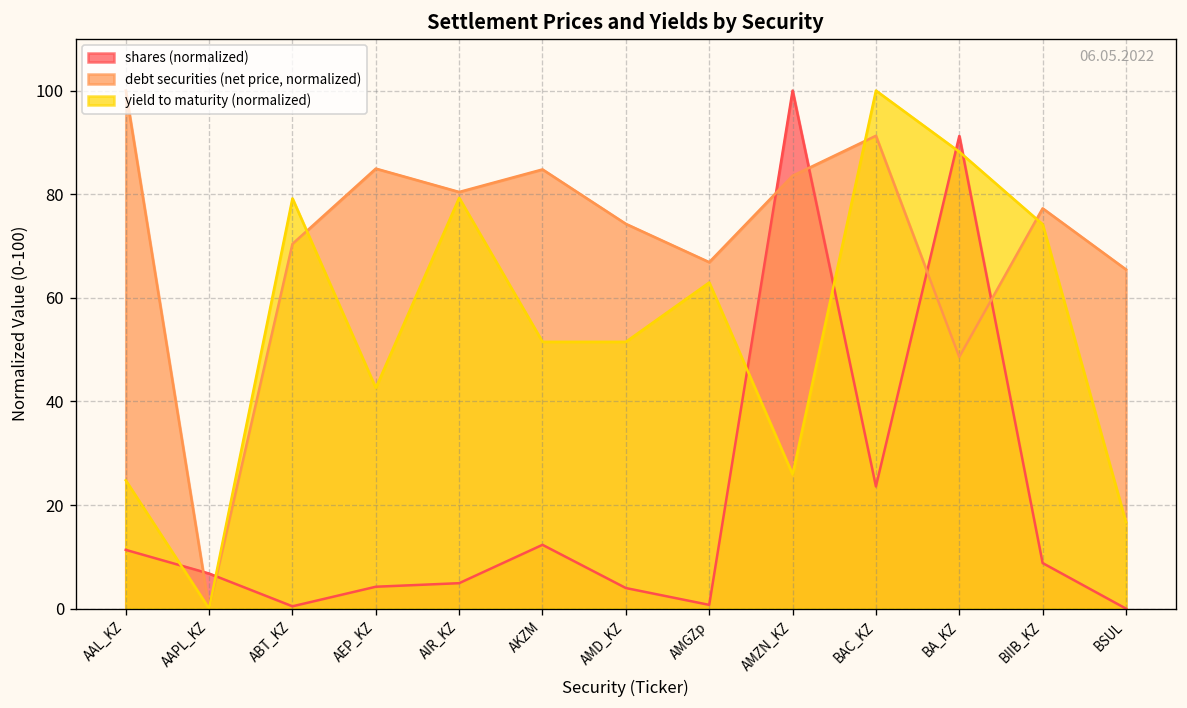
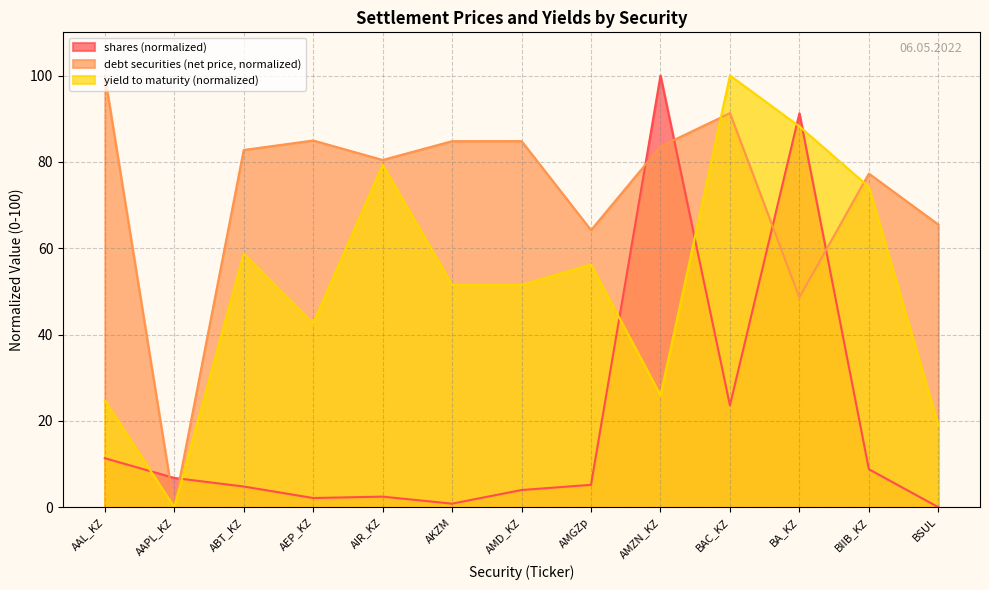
  {
    "shares (normalized)": {
      "AAL_KZ": 11,
      "AAPL_KZ": 7,
-     "ABT_KZ": 0,
-     "AEP_KZ": 4,
-     "AIR_KZ": 5,
-     "AKZM": 12,
+     "ABT_KZ": 5,
+     "AEP_KZ": 2,
+     "AIR_KZ": 2,
+     "AKZM": 1,
      "AMD_KZ": 4,
-     "AMGZp": 1,
+     "AMGZp": 5,
      "AMZN_KZ": 100,
      "BAC_KZ": 24,
      "BA_KZ": 91,
      "BIIB_KZ": 9,
      "BSUL": 0
    },
    "debt securities (net price, normalized)": {
-     "ABT_KZ": 70,
+     "ABT_KZ": 83,
      "AEP_KZ": 85,
      "AIR_KZ": 80,
      "AKZM": 85,
-     "AMD_KZ": 74,
-     "AMGZp": 67,
+     "AMD_KZ": 85,
+     "AMGZp": 64,
      "AMZN_KZ": 84,
      "BAC_KZ": 91,
      "BA_KZ": 49,
      "BIIB_KZ": 77,
      "BSUL": 65
    },
    "yield to maturity (normalized)": {
      "AAL_KZ": 25,
-     "ABT_KZ": 79,
+     "ABT_KZ": 59,
      "AEP_KZ": 43,
      "AIR_KZ": 79,
      "AKZM": 52,
      "AMD_KZ": 52,
-     "AMGZp": 63,
+     "AMGZp": 56,
      "AMZN_KZ": 26,
      "BAC_KZ": 100,
      "BA_KZ": 88,
      "BIIB_KZ": 74,
-     "BSUL": 17
+     "BSUL": 19
    }
  }
